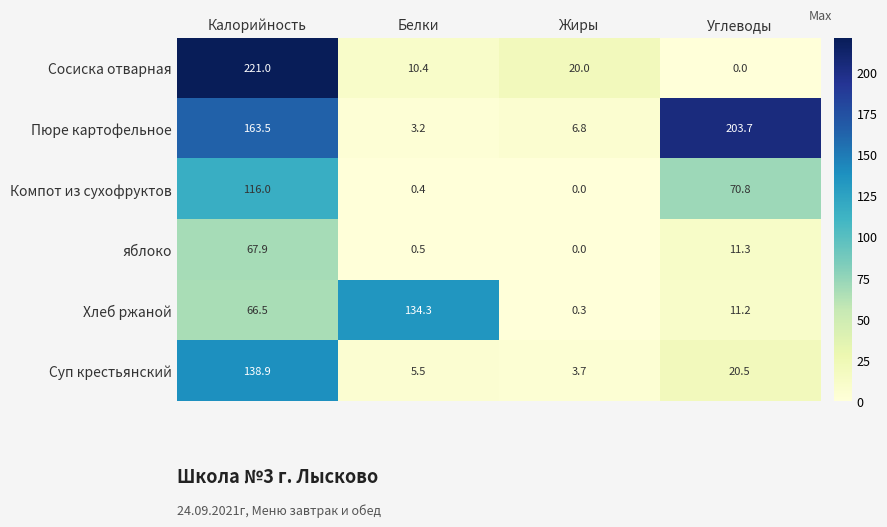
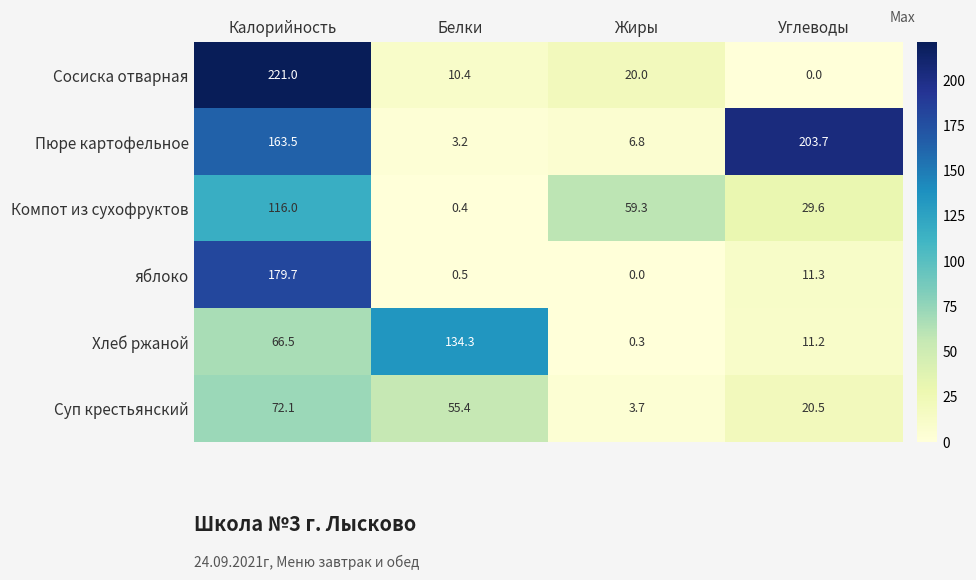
  {
    "Сосиска отварная": {
      "Калорийность": 221.0,
      "Белки": 10.4,
      "Жиры": 20.0,
      "Углеводы": 0.0
    },
    "Пюре картофельное": {
      "Калорийность": 163.5,
      "Белки": 3.2,
      "Жиры": 6.8,
      "Углеводы": 203.7
    },
    "Компот из сухофруктов": {
      "Калорийность": 116.0,
      "Белки": 0.4,
-     "Жиры": 0.0,
-     "Углеводы": 70.8
+     "Жиры": 59.3,
+     "Углеводы": 29.6
    },
    "яблоко": {
-     "Калорийность": 67.9,
+     "Калорийность": 179.7,
      "Белки": 0.5,
      "Жиры": 0.0,
      "Углеводы": 11.3
    },
    "Хлеб ржаной": {
      "Калорийность": 66.5,
      "Белки": 134.3,
      "Жиры": 0.3,
      "Углеводы": 11.2
    },
    "Суп крестьянский": {
-     "Калорийность": 138.9,
-     "Белки": 5.5,
+     "Калорийность": 72.1,
+     "Белки": 55.4,
      "Жиры": 3.7,
      "Углеводы": 20.5
    }
  }
